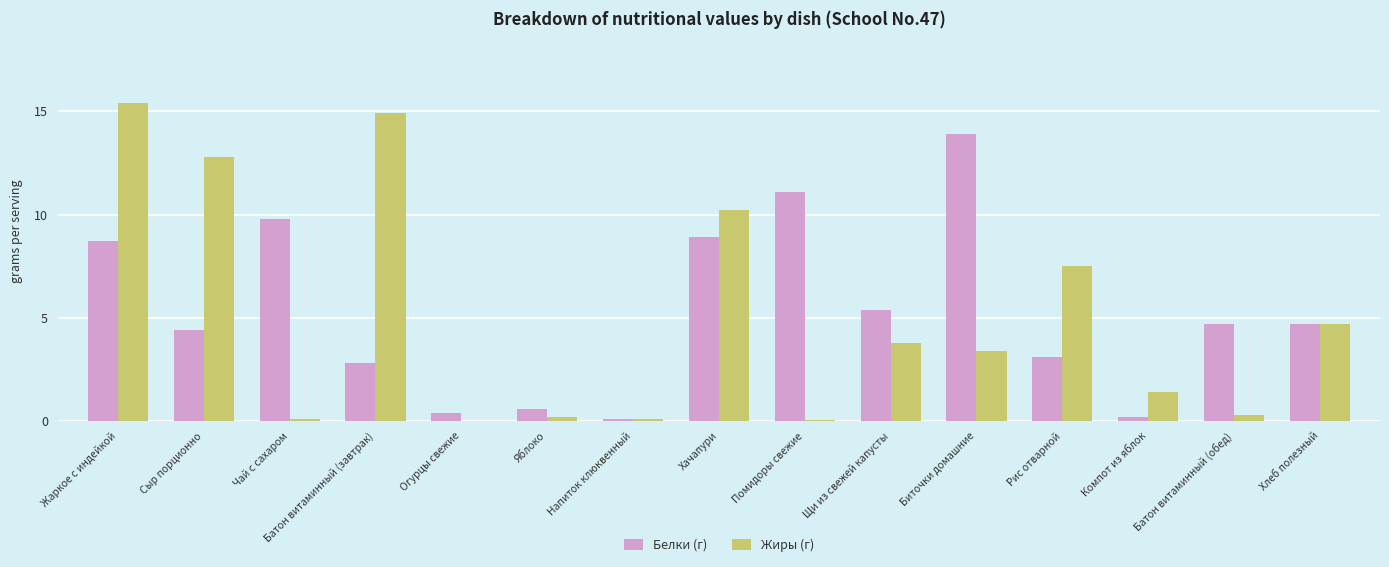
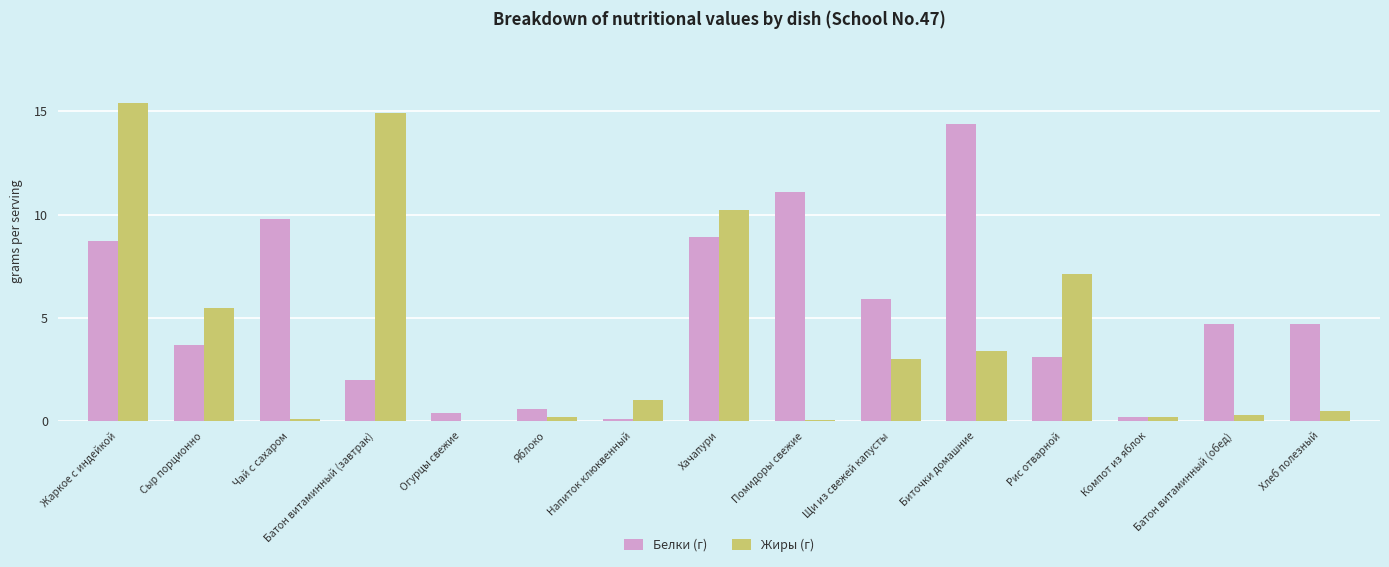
  {
    "Белки (г)": {
      "Жаркое с индейкой": 8.7,
-     "Сыр порционно": 4.4,
+     "Сыр порционно": 3.7,
      "Чай с сахаром": 9.8,
-     "Батон витаминный (завтрак)": 2.8,
+     "Батон витаминный (завтрак)": 2.0,
      "Огурцы свежие": 0.4,
      "Яблоко": 0.6,
      "Хачапури": 8.9,
      "Помидоры свежие": 11.1,
-     "Щи из свежей капусты": 5.4,
-     "Биточки домашние": 13.9,
+     "Щи из свежей капусты": 5.9,
+     "Биточки домашние": 14.4,
      "Рис отварной": 3.1,
      "Компот из яблок": 0.2,
      "Батон витаминный (обед)": 4.7,
      "Хлеб полезный": 4.7
    },
    "Жиры (г)": {
      "Жаркое с индейкой": 15.4,
-     "Сыр порционно": 12.8,
+     "Сыр порционно": 5.5,
      "Батон витаминный (завтрак)": 14.9,
      "Огурцы свежие": 0.0,
      "Яблоко": 0.2,
-     "Напиток клюквенный": 0.1,
+     "Напиток клюквенный": 1.0,
      "Хачапури": 10.2,
-     "Щи из свежей капусты": 3.8,
+     "Щи из свежей капусты": 3.0,
      "Биточки домашние": 3.4,
-     "Рис отварной": 7.5,
-     "Компот из яблок": 1.4,
+     "Рис отварной": 7.1,
+     "Компот из яблок": 0.2,
      "Батон витаминный (обед)": 0.3,
-     "Хлеб полезный": 4.7
+     "Хлеб полезный": 0.5
    }
  }
